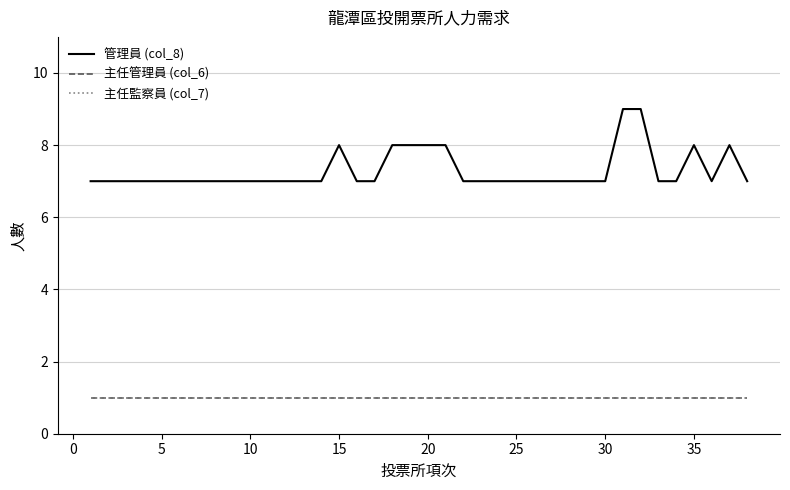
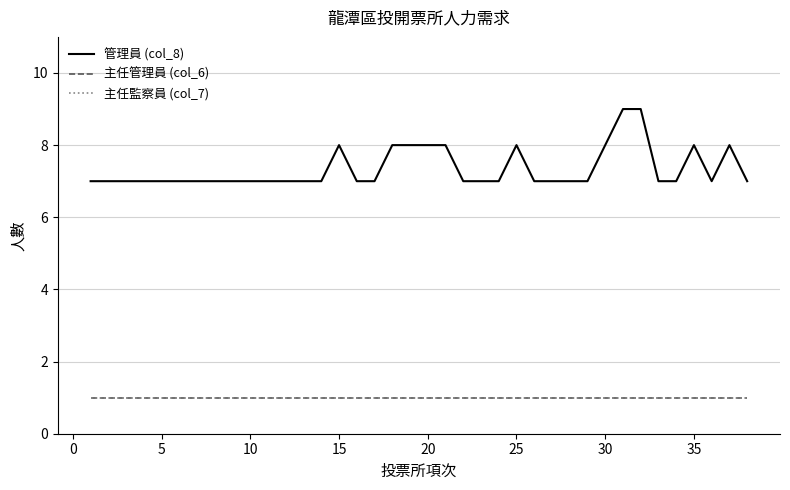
  {
    "管理員 (col_8)": {
      "5": 7,
      "10": 7,
      "15": 8,
      "20": 8,
-     "25": 7,
-     "30": 7,
+     "25": 8,
+     "30": 8,
      "35": 8
    },
    "主任監察員 (col_7)": {
      "5": 1,
      "10": 1,
      "15": 1,
      "20": 1,
      "25": 1,
      "30": 1,
      "35": 1
    }
  }
